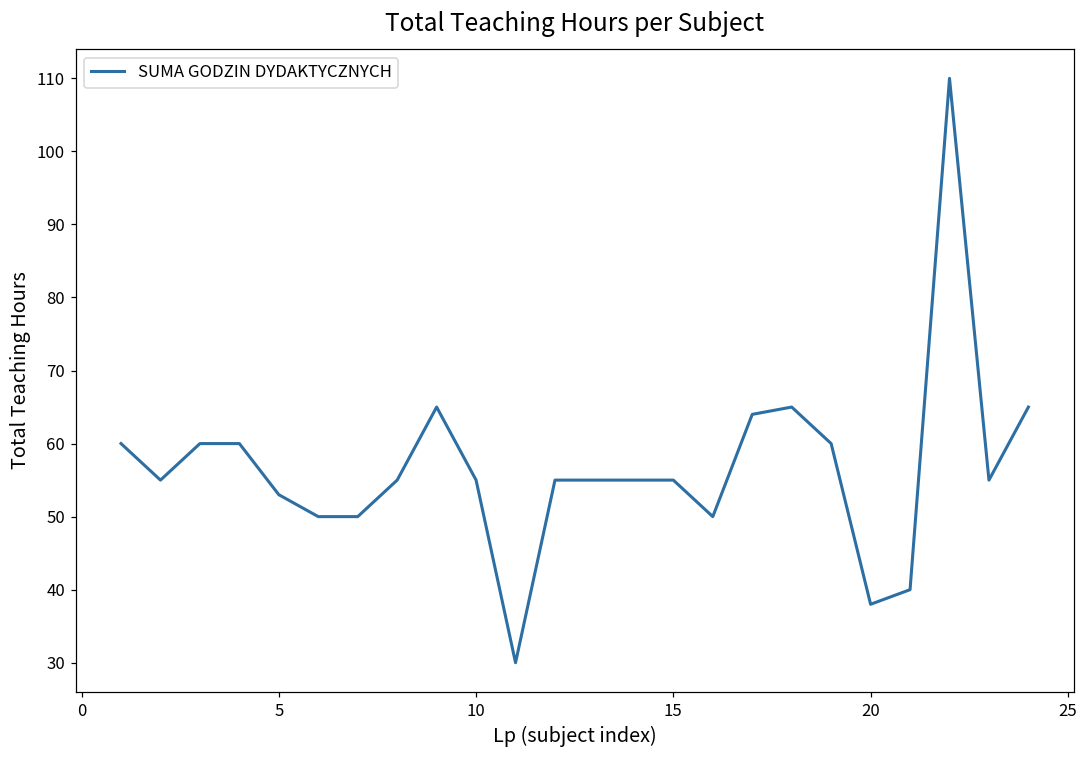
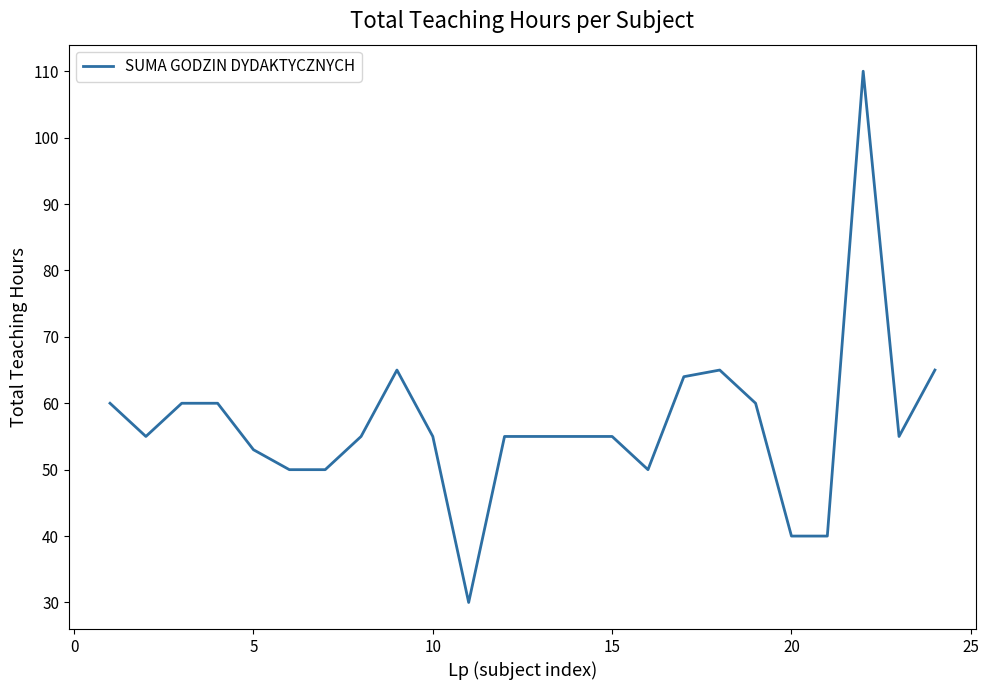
  {
    "5": 53,
    "10": 55,
    "15": 55,
-   "20": 38
+   "20": 40
  }
